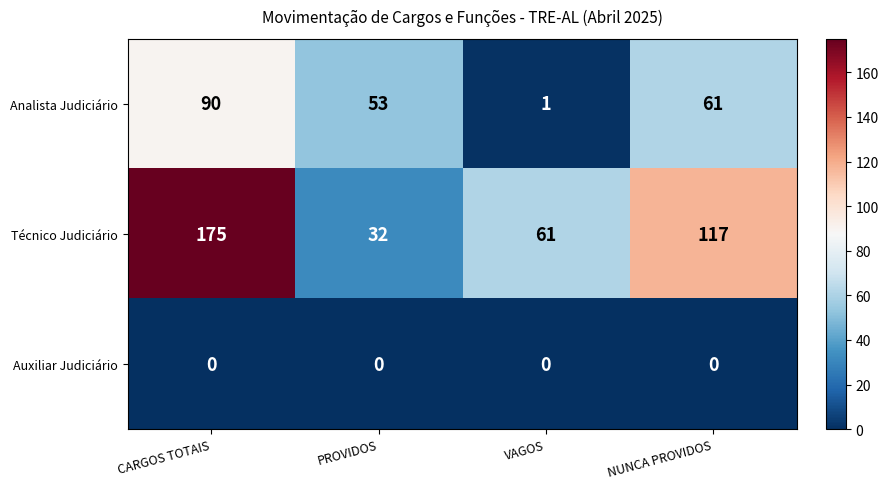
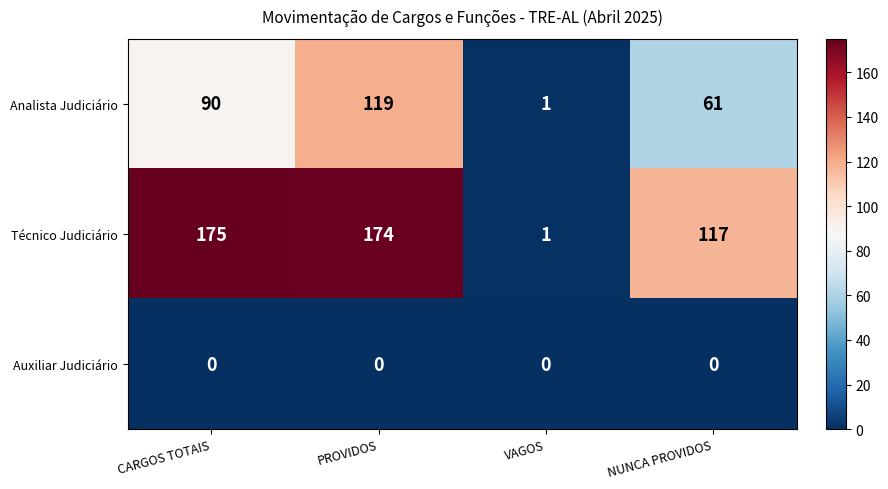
  {
    "Analista Judiciário": {
      "CARGOS TOTAIS": 90,
-     "PROVIDOS": 53,
+     "PROVIDOS": 119,
      "VAGOS": 1,
      "NUNCA PROVIDOS": 61
    },
    "Técnico Judiciário": {
      "CARGOS TOTAIS": 175,
-     "PROVIDOS": 32,
-     "VAGOS": 61,
+     "PROVIDOS": 174,
+     "VAGOS": 1,
      "NUNCA PROVIDOS": 117
    },
    "Auxiliar Judiciário": {
      "CARGOS TOTAIS": 0,
      "PROVIDOS": 0,
      "VAGOS": 0,
      "NUNCA PROVIDOS": 0
    }
  }
